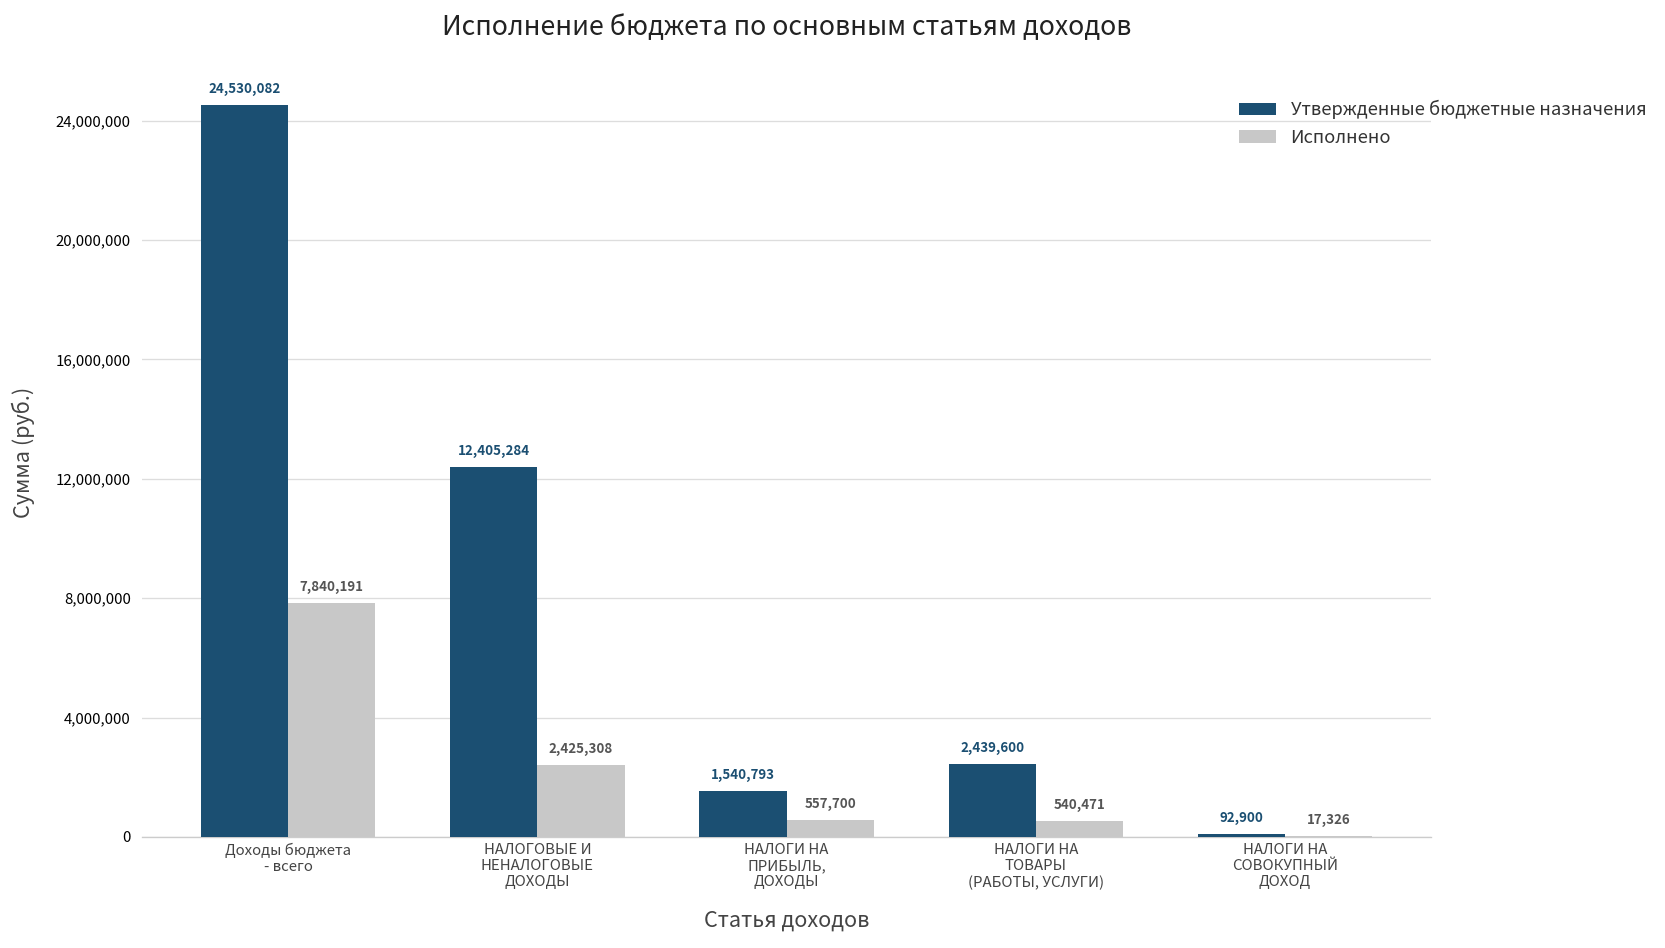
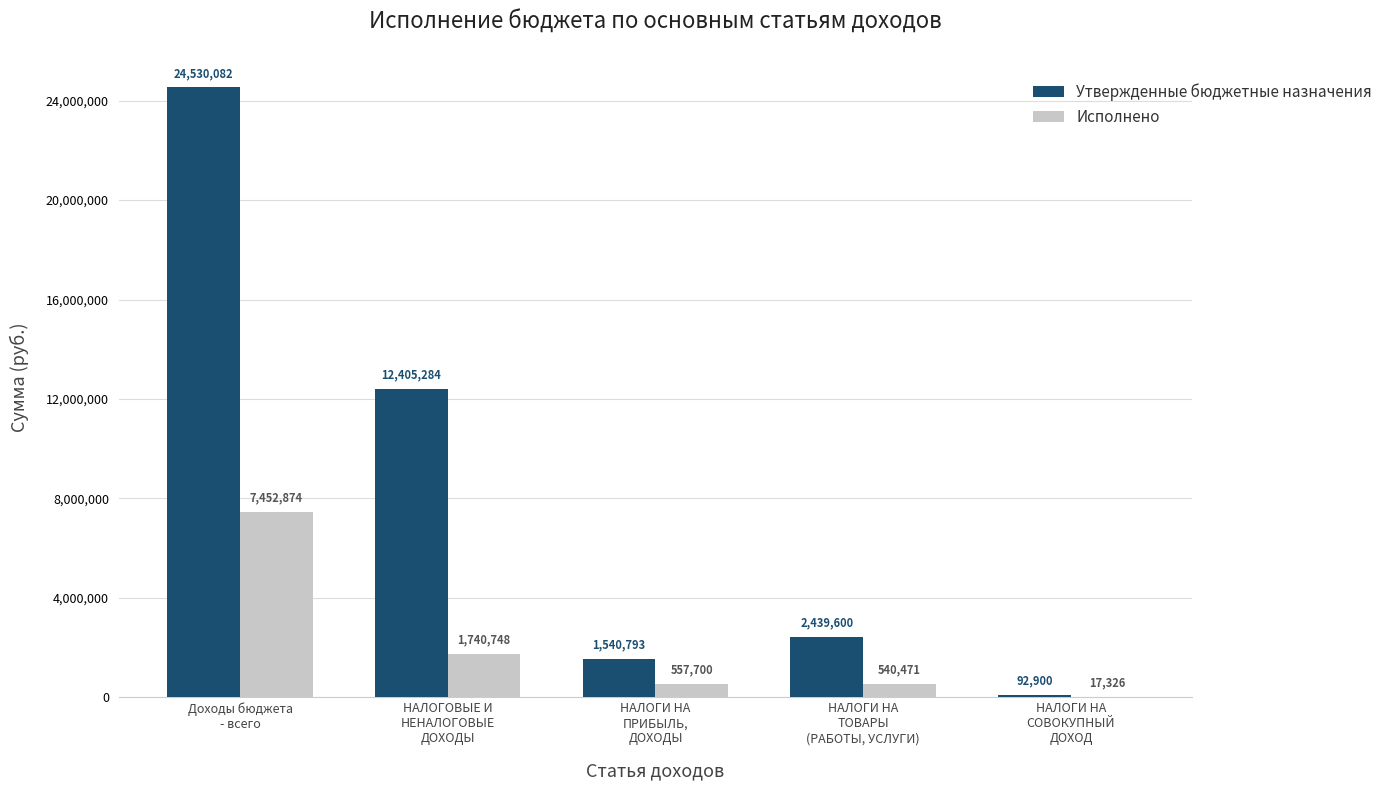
  {
    "Утвержденные бюджетные назначения": {
      "Доходы бюджета - всего": "24,530,082",
      "НАЛОГОВЫЕ И НЕНАЛОГОВЫЕ ДОХОДЫ": "12,405,284",
      "НАЛОГИ НА ПРИБЫЛЬ, ДОХОДЫ": "1,540,793",
      "НАЛОГИ НА ТОВАРЫ (РАБОТЫ, УСЛУГИ)": "2,439,600",
      "НАЛОГИ НА СОВОКУПНЫЙ ДОХОД": "92,900"
    },
    "Исполнено": {
-     "Доходы бюджета - всего": "7,840,191",
-     "НАЛОГОВЫЕ И НЕНАЛОГОВЫЕ ДОХОДЫ": "2,425,308",
+     "Доходы бюджета - всего": "7,452,874",
+     "НАЛОГОВЫЕ И НЕНАЛОГОВЫЕ ДОХОДЫ": "1,740,748",
      "НАЛОГИ НА ПРИБЫЛЬ, ДОХОДЫ": "557,700",
      "НАЛОГИ НА ТОВАРЫ (РАБОТЫ, УСЛУГИ)": "540,471",
      "НАЛОГИ НА СОВОКУПНЫЙ ДОХОД": "17,326"
    }
  }
